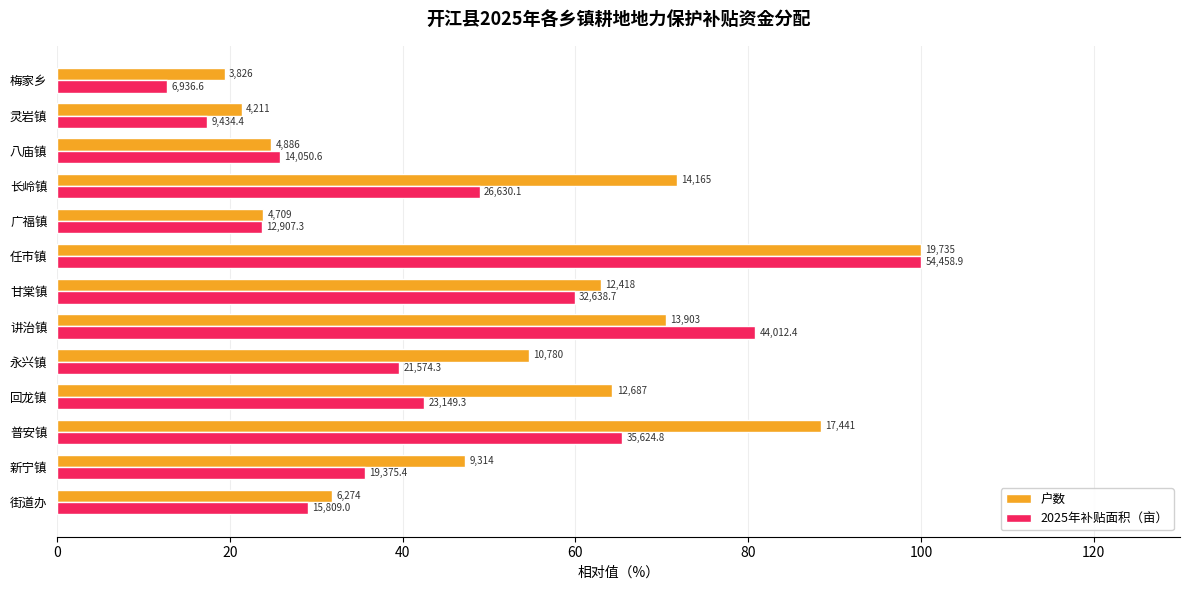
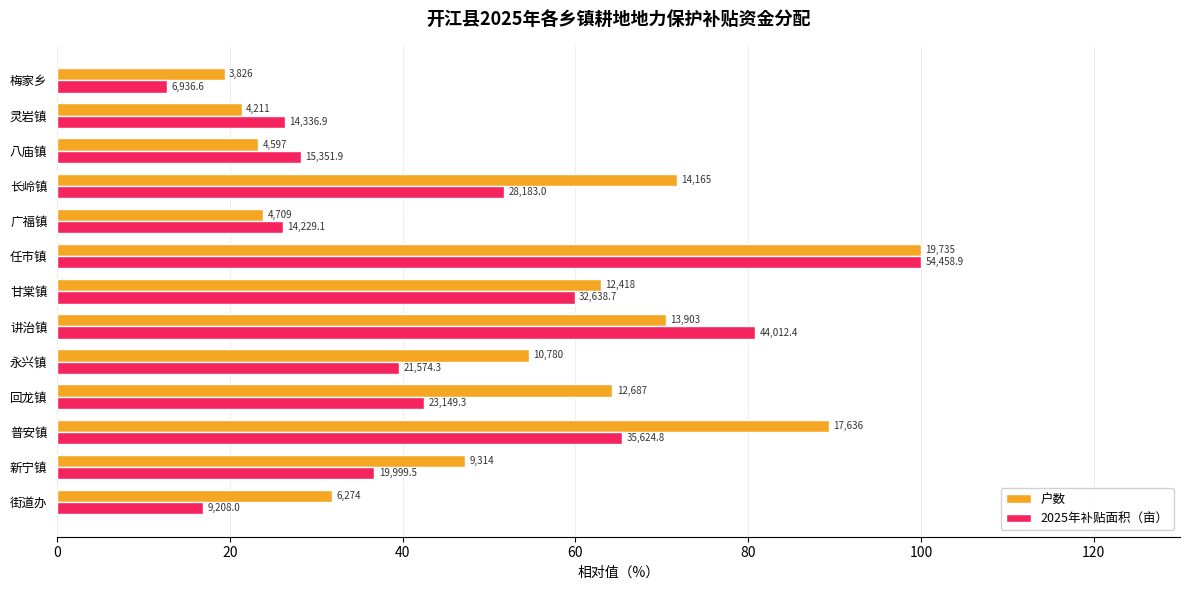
  {
    "户数": {
-     "八庙镇": "4,886",
-     "普安镇": "17,441"
+     "八庙镇": "4,597",
+     "普安镇": "17,636"
    },
    "2025年补贴面积（亩）": {
-     "灵岩镇": "9,434.4",
-     "八庙镇": "14,050.6",
-     "长岭镇": "26,630.1",
-     "广福镇": "12,907.3",
-     "新宁镇": "19,375.4",
-     "街道办": "15,809.0"
+     "灵岩镇": "14,336.9",
+     "八庙镇": "15,351.9",
+     "长岭镇": "28,183.0",
+     "广福镇": "14,229.1",
+     "新宁镇": "19,999.5",
+     "街道办": "9,208.0"
    }
  }
